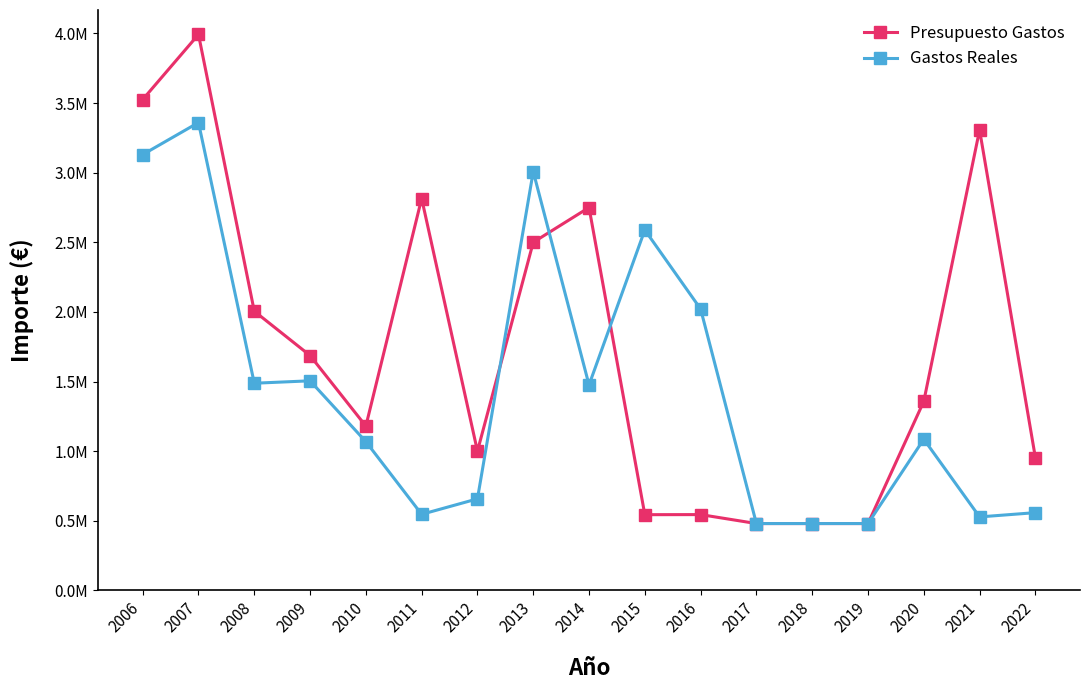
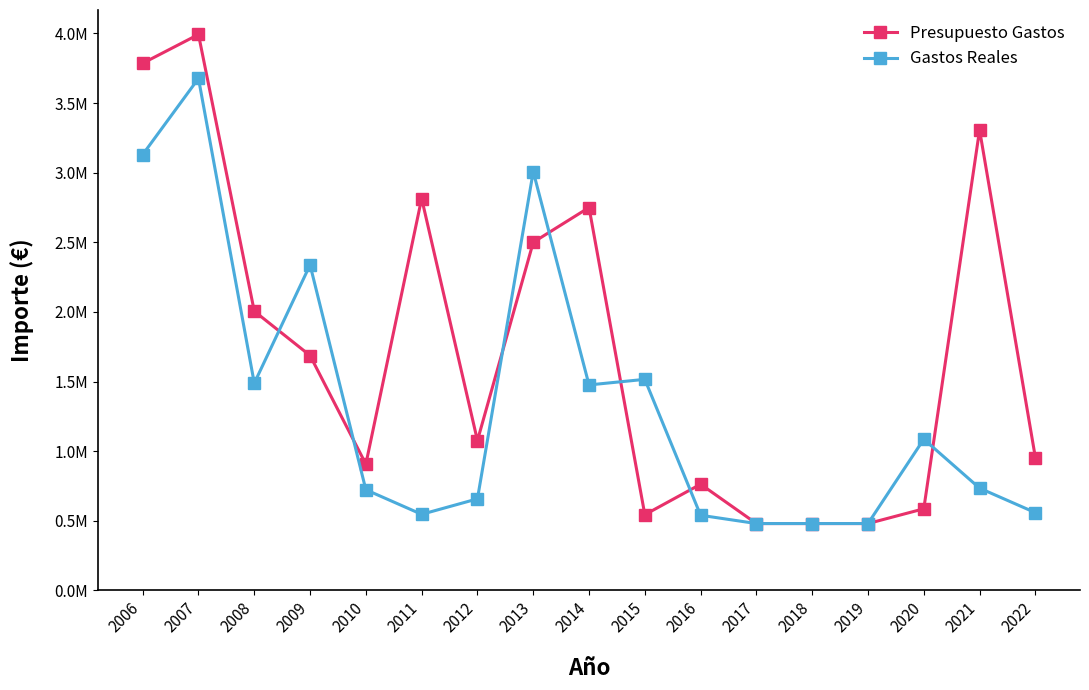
  {
    "Presupuesto Gastos": {
-     "2006": 3530000,
+     "2006": 3790000,
      "2007": 3990000,
      "2008": 2010000,
      "2009": 1690000,
-     "2010": 1180000,
+     "2010": 910000,
      "2011": 2810000,
-     "2012": 1000000,
+     "2012": 1080000,
      "2013": 2500000,
      "2014": 2750000,
      "2015": 540000,
-     "2016": 540000,
-     "2020": 1360000,
+     "2016": 760000,
+     "2020": 590000,
      "2021": 3310000,
      "2022": 950000
    },
    "Gastos Reales": {
      "2006": 3130000,
-     "2007": 3360000,
+     "2007": 3680000,
      "2008": 1490000,
-     "2009": 1510000,
-     "2010": 1070000,
+     "2009": 2340000,
+     "2010": 720000,
      "2011": 550000,
      "2012": 660000,
      "2013": 3010000,
      "2014": 1480000,
-     "2015": 2590000,
-     "2016": 2020000,
+     "2015": 1520000,
+     "2016": 540000,
      "2020": 1090000,
-     "2021": 530000,
+     "2021": 730000,
      "2022": 560000
    }
  }
